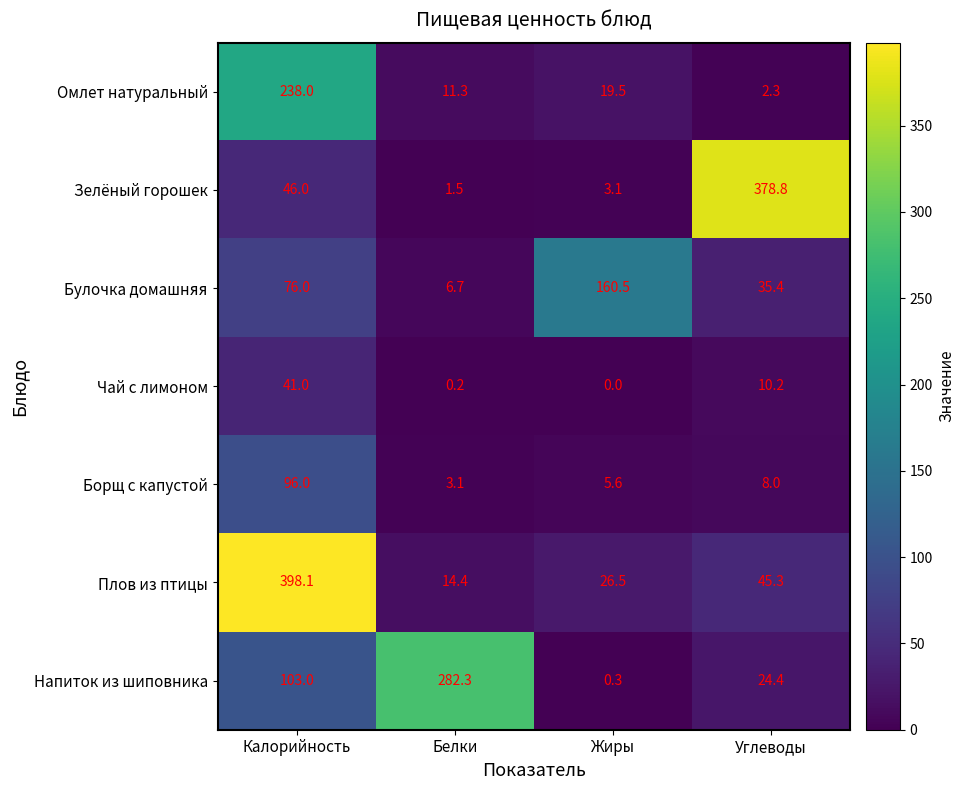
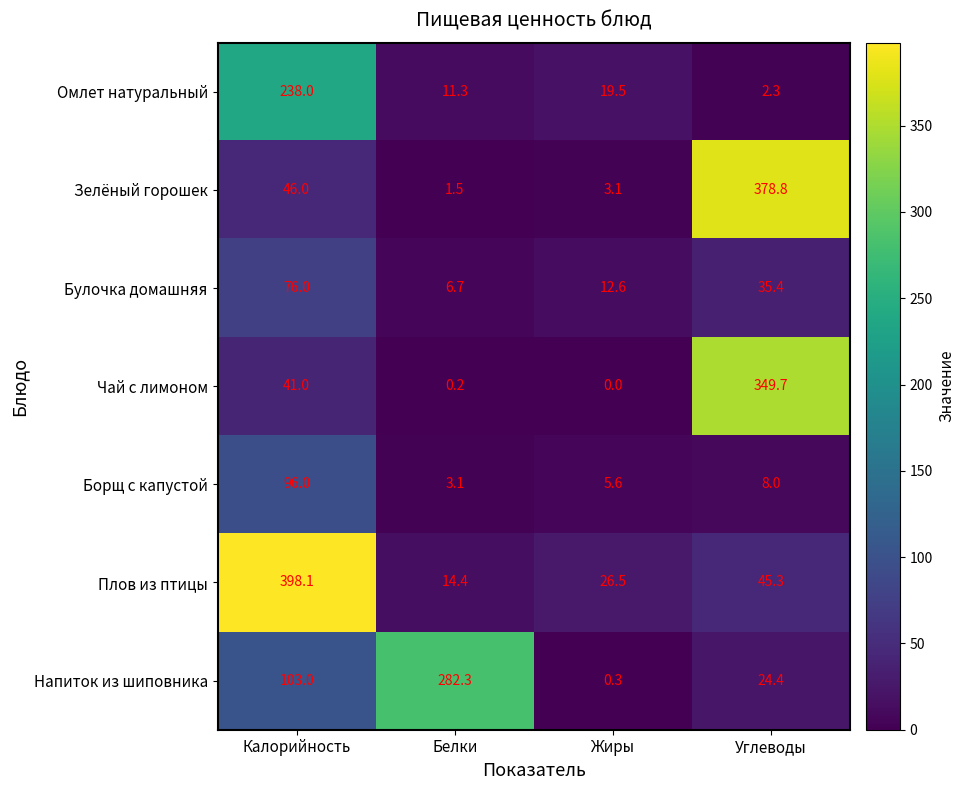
  {
    "Омлет натуральный": {
      "Калорийность": 238.0,
      "Белки": 11.3,
      "Жиры": 19.5,
      "Углеводы": 2.3
    },
    "Зелёный горошек": {
      "Калорийность": 46.0,
      "Белки": 1.5,
      "Жиры": 3.1,
      "Углеводы": 378.8
    },
    "Булочка домашняя": {
      "Калорийность": 76.0,
      "Белки": 6.7,
-     "Жиры": 160.5,
+     "Жиры": 12.6,
      "Углеводы": 35.4
    },
    "Чай с лимоном": {
      "Калорийность": 41.0,
      "Белки": 0.2,
      "Жиры": 0.0,
-     "Углеводы": 10.2
+     "Углеводы": 349.7
    },
    "Борщ с капустой": {
      "Калорийность": 96.0,
      "Белки": 3.1,
      "Жиры": 5.6,
      "Углеводы": 8.0
    },
    "Плов из птицы": {
      "Калорийность": 398.1,
      "Белки": 14.4,
      "Жиры": 26.5,
      "Углеводы": 45.3
    },
    "Напиток из шиповника": {
      "Калорийность": 103.0,
      "Белки": 282.3,
      "Жиры": 0.3,
      "Углеводы": 24.4
    }
  }
